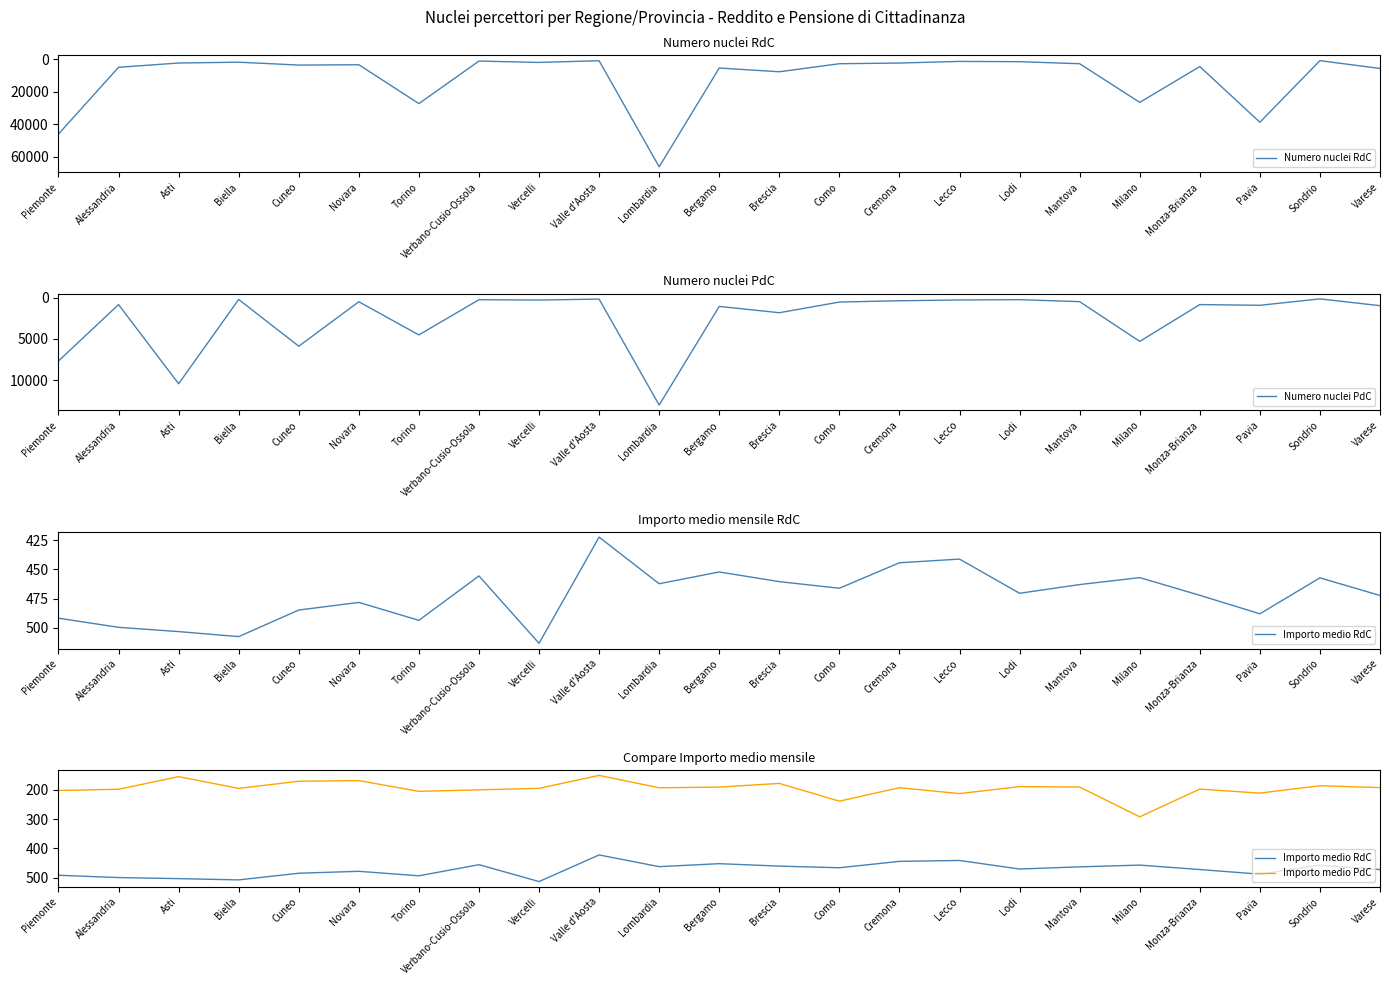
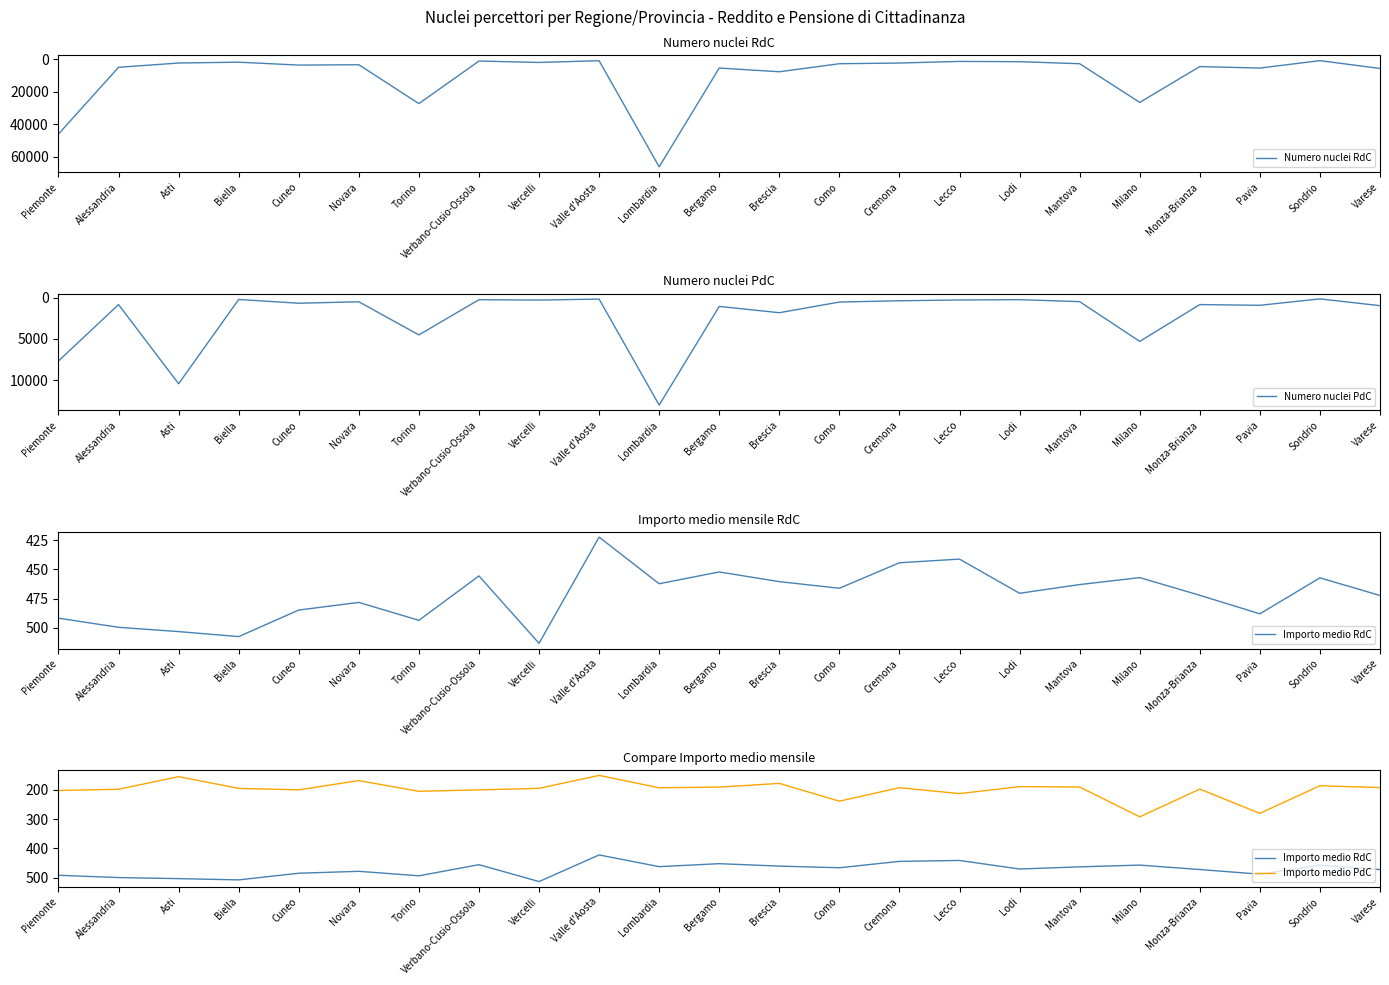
  {
    "Numero nuclei RdC": {
      "Piemonte": 46000,
      "Alessandria": 5000,
      "Asti": 2000,
      "Biella": 2000,
      "Cuneo": 4000,
      "Novara": 3000,
      "Torino": 27000,
      "Verbano-Cusio-Ossola": 1000,
      "Vercelli": 2000,
      "Valle d'Aosta": 1000,
      "Lombardia": 66000,
      "Bergamo": 5000,
      "Brescia": 8000,
      "Como": 3000,
      "Cremona": 2000,
      "Lecco": 1000,
      "Lodi": 1000,
      "Mantova": 3000,
      "Milano": 26000,
      "Monza-Brianza": 4000,
-     "Pavia": 39000,
+     "Pavia": 5000,
      "Sondrio": 1000,
      "Varese": 6000
    },
    "Numero nuclei PdC": {
      "Piemonte": 8000,
      "Alessandria": 1000,
      "Asti": 10000,
      "Biella": 0,
-     "Cuneo": 6000,
+     "Cuneo": 1000,
      "Novara": 1000,
      "Torino": 5000,
      "Verbano-Cusio-Ossola": 0,
      "Vercelli": 0,
      "Valle d'Aosta": 0,
      "Lombardia": 13000,
      "Bergamo": 1000,
      "Brescia": 2000,
      "Como": 1000,
      "Cremona": 0,
      "Lecco": 0,
      "Lodi": 0,
      "Mantova": 0,
      "Milano": 5000,
      "Monza-Brianza": 1000,
      "Pavia": 1000,
      "Sondrio": 0,
      "Varese": 1000
    },
    "Importo medio mensile RdC": {
      "Piemonte": 492,
      "Alessandria": 500,
      "Asti": 503,
      "Biella": 508,
      "Cuneo": 485,
      "Novara": 478,
      "Torino": 494,
      "Verbano-Cusio-Ossola": 456,
      "Vercelli": 513,
      "Valle d'Aosta": 422,
      "Lombardia": 462,
      "Bergamo": 452,
      "Brescia": 461,
      "Como": 466,
      "Cremona": 444,
      "Lecco": 441,
      "Lodi": 470,
      "Mantova": 463,
      "Milano": 457,
      "Monza-Brianza": 472,
      "Pavia": 488,
      "Sondrio": 457,
      "Varese": 472
    },
    "Compare Importo medio mensile": {
      "Importo medio RdC": {
        "Piemonte": 490,
        "Alessandria": 500,
        "Asti": 500,
        "Biella": 510,
        "Cuneo": 480,
        "Novara": 480,
        "Torino": 490,
        "Verbano-Cusio-Ossola": 460,
        "Vercelli": 510,
        "Valle d'Aosta": 420,
        "Lombardia": 460,
        "Bergamo": 450,
        "Brescia": 460,
        "Como": 470,
        "Cremona": 440,
        "Lecco": 440,
        "Lodi": 470,
        "Mantova": 460,
        "Milano": 460,
        "Monza-Brianza": 470,
        "Varese": 470
      },
      "Importo medio PdC": {
        "Piemonte": 200,
        "Alessandria": 200,
        "Asti": 160,
        "Biella": 200,
-       "Cuneo": 170,
+       "Cuneo": 200,
        "Novara": 170,
        "Torino": 210,
        "Verbano-Cusio-Ossola": 200,
        "Vercelli": 200,
        "Valle d'Aosta": 150,
        "Lombardia": 190,
        "Bergamo": 190,
        "Brescia": 180,
        "Como": 240,
        "Cremona": 190,
        "Lecco": 210,
        "Lodi": 190,
        "Mantova": 190,
        "Milano": 290,
        "Monza-Brianza": 200,
-       "Pavia": 210,
+       "Pavia": 280,
        "Sondrio": 190,
        "Varese": 190
      }
    }
  }
